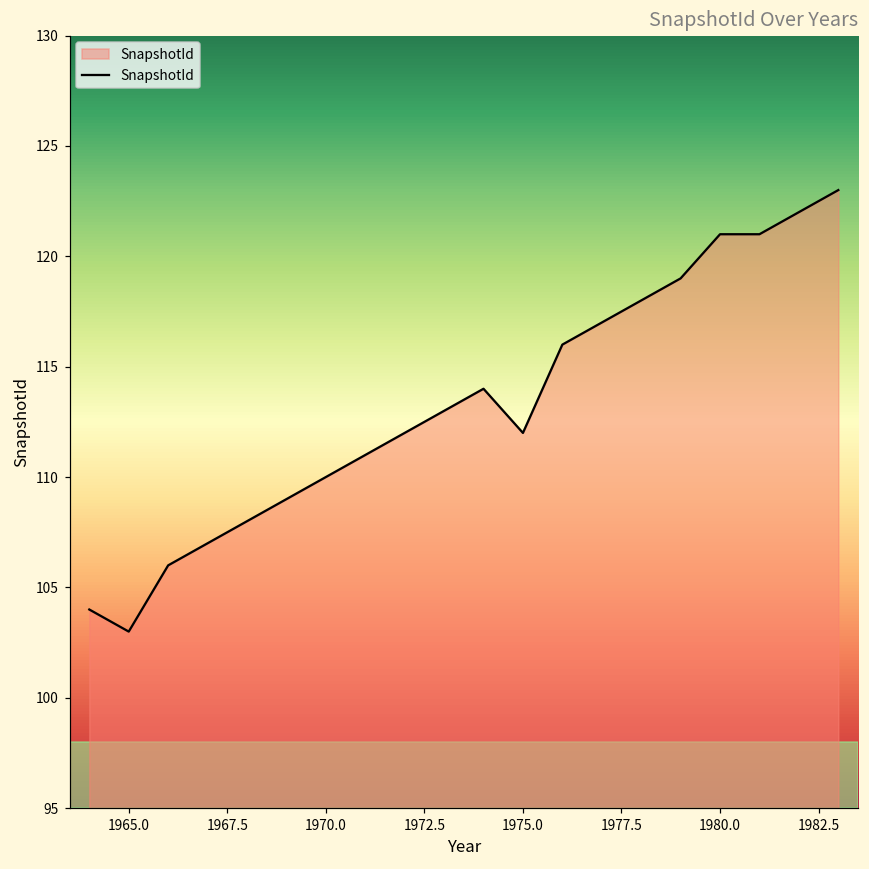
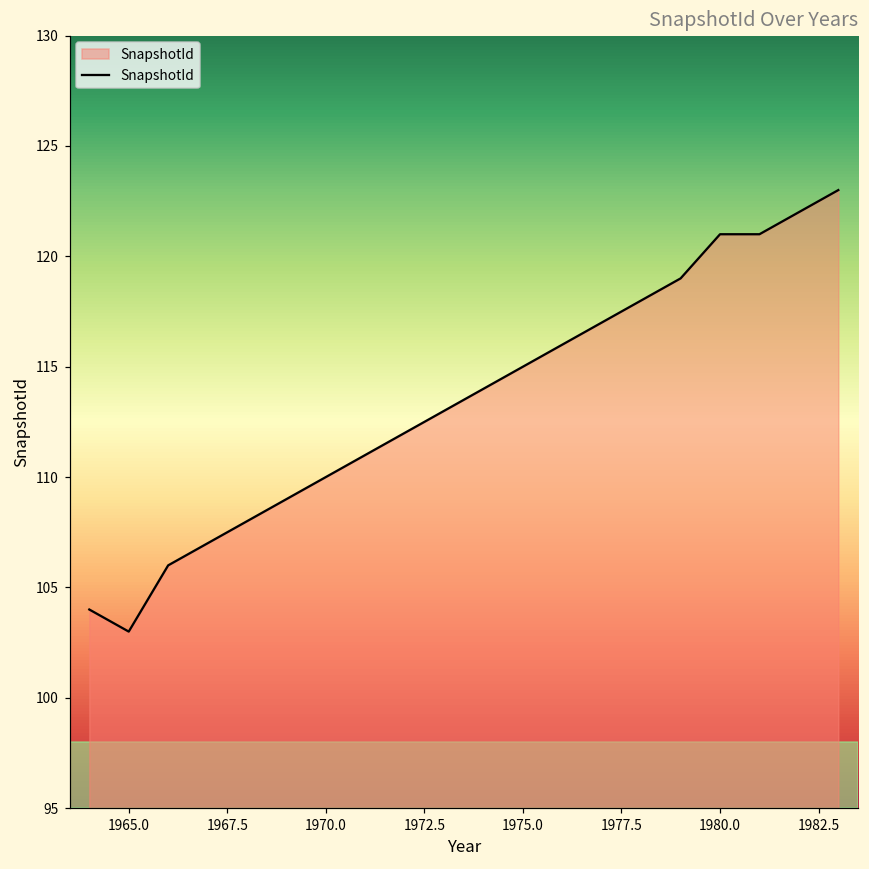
  {
    "1965.0": 103,
    "1970.0": 110,
-   "1975.0": 112,
+   "1975.0": 115,
    "1980.0": 121
  }
